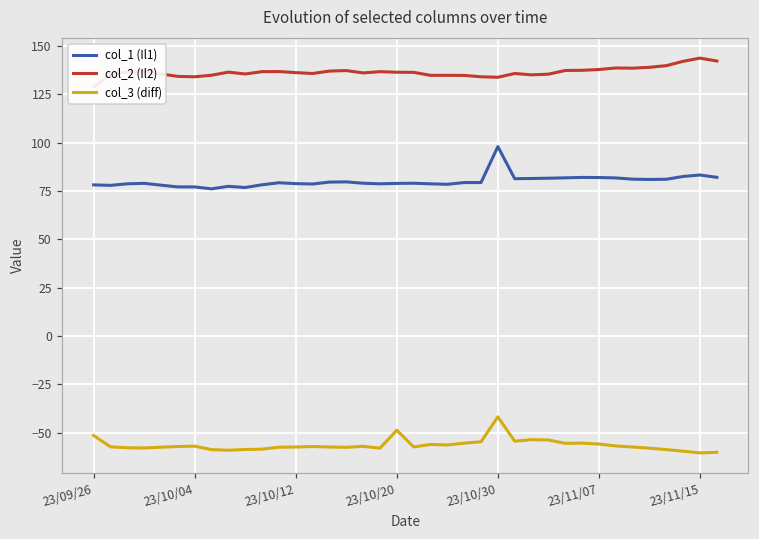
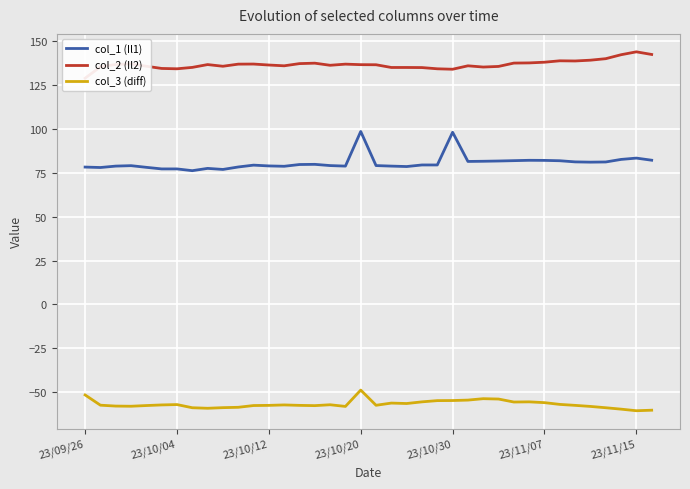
  {
    "col_1 (Il1)": {
      "23/09/26": 78,
      "23/10/04": 77,
      "23/10/12": 79,
-     "23/10/20": 79,
+     "23/10/20": 98,
      "23/10/30": 98,
      "23/11/07": 82,
      "23/11/15": 83
    },
    "col_2 (Il2)": {
      "23/10/04": 134,
      "23/10/12": 136,
      "23/10/20": 136,
      "23/10/30": 134,
      "23/11/07": 138,
      "23/11/15": 144
    },
    "col_3 (diff)": {
      "23/09/26": -51,
      "23/10/04": -57,
      "23/10/12": -57,
      "23/10/20": -49,
-     "23/10/30": -42,
+     "23/10/30": -55,
      "23/11/07": -56,
      "23/11/15": -60
    }
  }
